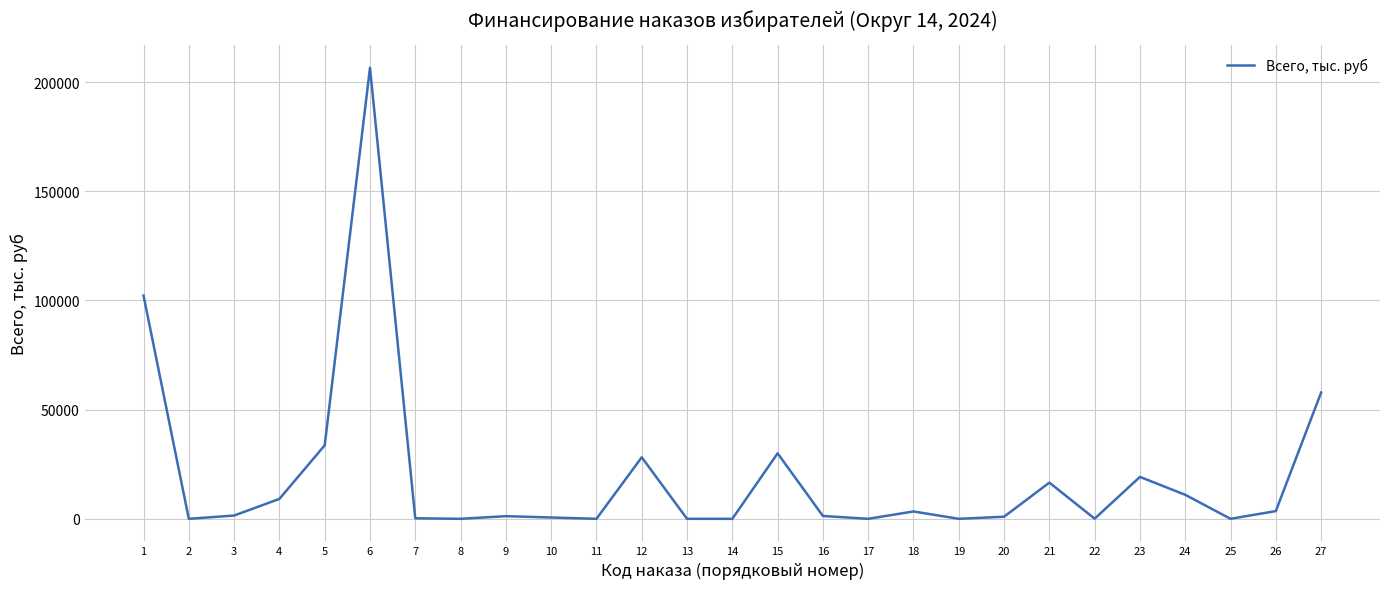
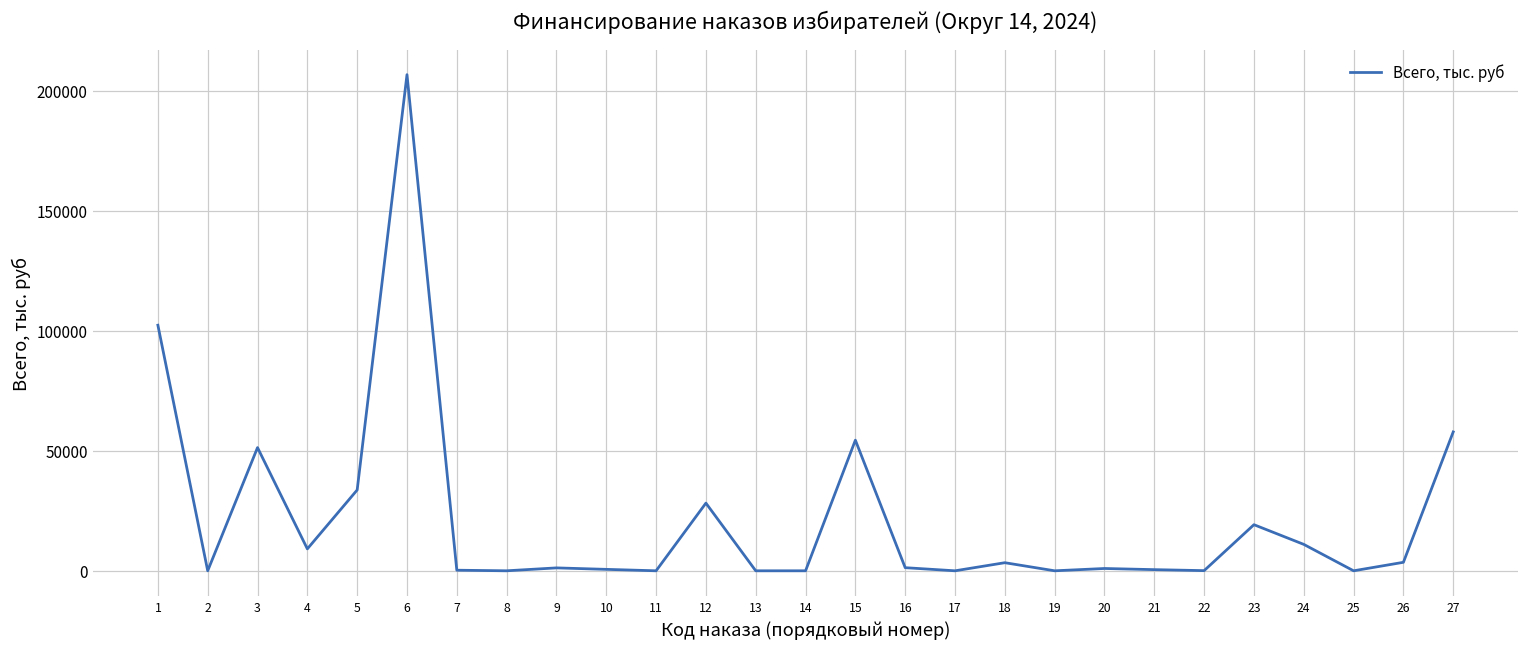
  {
    "1": 102000,
    "2": 0,
-   "3": 2000,
+   "3": 51000,
    "4": 9000,
    "5": 34000,
    "6": 207000,
    "7": 0,
    "8": 0,
    "9": 1000,
    "10": 1000,
    "11": 0,
    "12": 28000,
    "13": 0,
    "14": 0,
-   "15": 30000,
+   "15": 54000,
    "16": 1000,
    "17": 0,
    "18": 3000,
    "19": 0,
    "20": 1000,
-   "21": 17000,
+   "21": 0,
    "22": 0,
    "23": 19000,
    "24": 11000,
    "25": 0,
    "26": 4000,
    "27": 58000
  }
